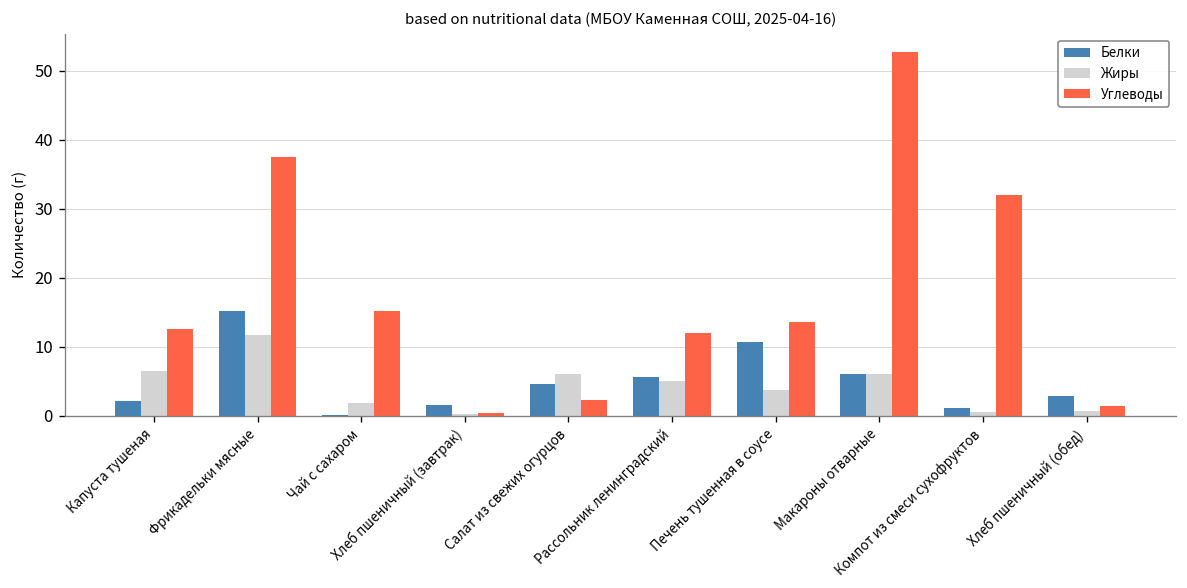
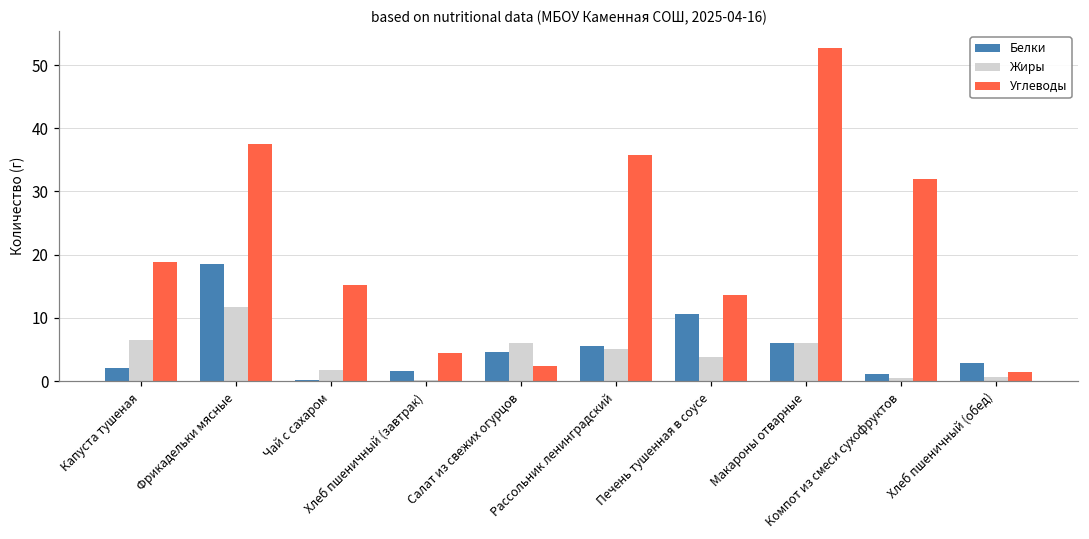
  {
    "Белки": {
      "Капуста тушеная": 2,
-     "Фрикадельки мясные": 15,
+     "Фрикадельки мясные": 18,
      "Хлеб пшеничный (завтрак)": 2,
      "Салат из свежих огурцов": 5,
      "Рассольник ленинградский": 6,
      "Печень тушенная в соусе": 11,
      "Макароны отварные": 6,
      "Компот из смеси сухофруктов": 1,
      "Хлеб пшеничный (обед)": 3
    },
    "Жиры": {
      "Капуста тушеная": 6,
      "Фрикадельки мясные": 12,
      "Чай с сахаром": 2,
      "Салат из свежих огурцов": 6,
      "Рассольник ленинградский": 5,
      "Печень тушенная в соусе": 4,
      "Макароны отварные": 6,
      "Компот из смеси сухофруктов": 0,
      "Хлеб пшеничный (обед)": 1
    },
    "Углеводы": {
-     "Капуста тушеная": 13,
+     "Капуста тушеная": 19,
      "Фрикадельки мясные": 38,
      "Чай с сахаром": 15,
-     "Хлеб пшеничный (завтрак)": 0,
+     "Хлеб пшеничный (завтрак)": 4,
      "Салат из свежих огурцов": 2,
-     "Рассольник ленинградский": 12,
+     "Рассольник ленинградский": 36,
      "Печень тушенная в соусе": 14,
      "Макароны отварные": 53,
      "Компот из смеси сухофруктов": 32,
      "Хлеб пшеничный (обед)": 1
    }
  }
